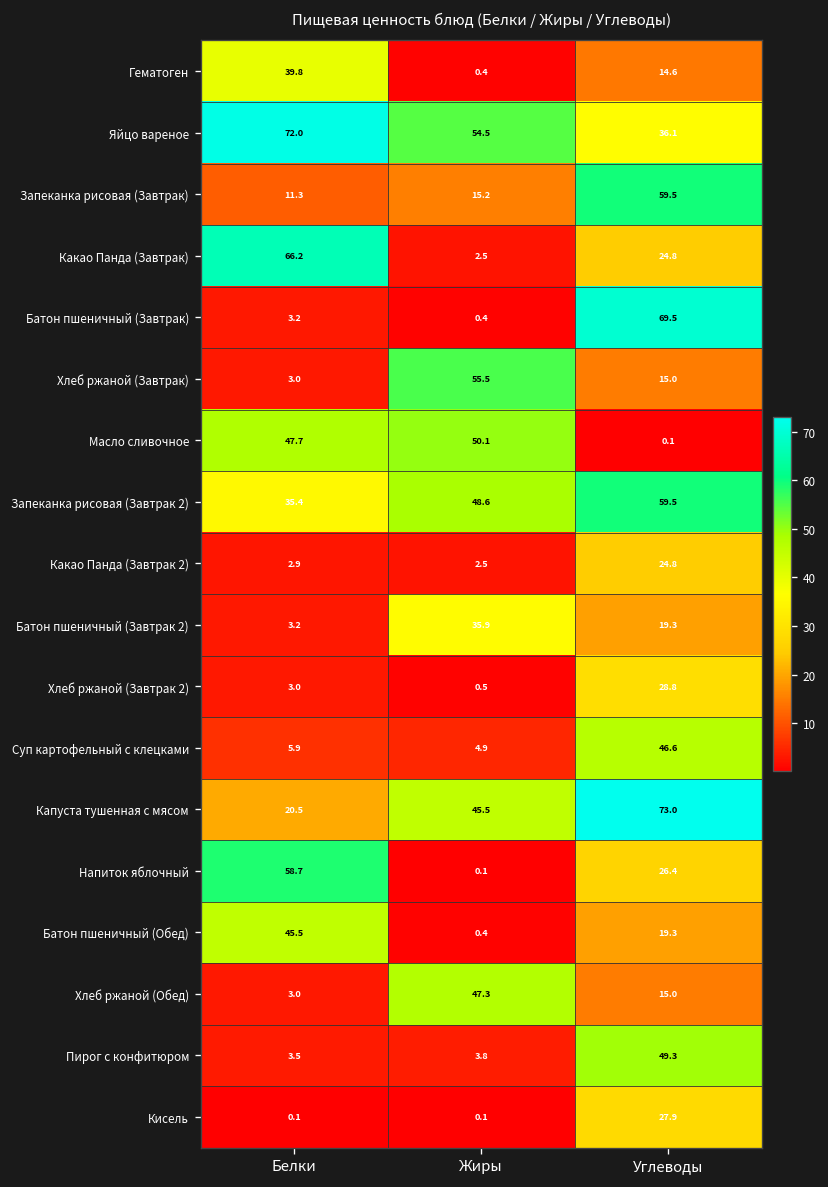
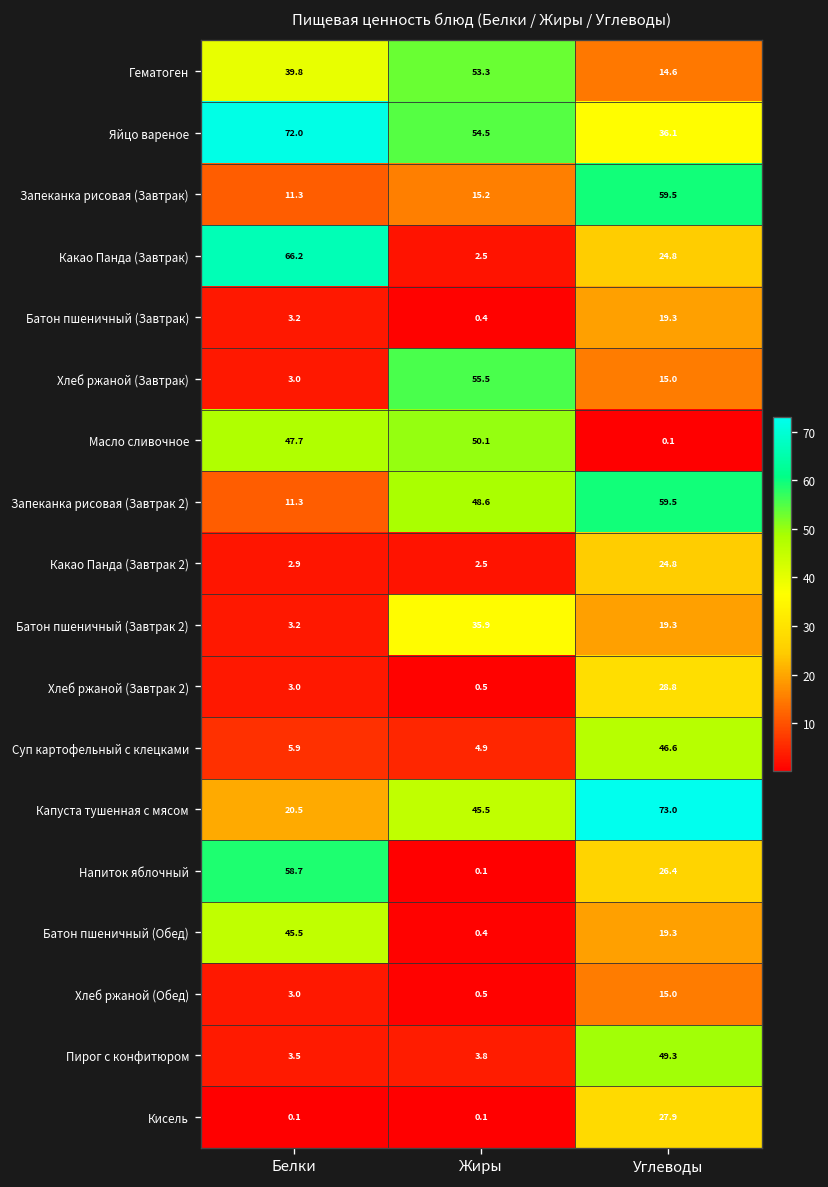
  {
    "Гематоген": {
      "Белки": 39.8,
-     "Жиры": 0.4,
+     "Жиры": 53.3,
      "Углеводы": 14.6
    },
    "Яйцо вареное": {
      "Белки": 72.0,
      "Жиры": 54.5,
      "Углеводы": 36.1
    },
    "Запеканка рисовая (Завтрак)": {
      "Белки": 11.3,
      "Жиры": 15.2,
      "Углеводы": 59.5
    },
    "Какао Панда (Завтрак)": {
      "Белки": 66.2,
      "Жиры": 2.5,
      "Углеводы": 24.8
    },
    "Батон пшеничный (Завтрак)": {
      "Белки": 3.2,
      "Жиры": 0.4,
-     "Углеводы": 69.5
+     "Углеводы": 19.3
    },
    "Хлеб ржаной (Завтрак)": {
      "Белки": 3.0,
      "Жиры": 55.5,
      "Углеводы": 15.0
    },
    "Масло сливочное": {
      "Белки": 47.7,
      "Жиры": 50.1,
      "Углеводы": 0.1
    },
    "Запеканка рисовая (Завтрак 2)": {
-     "Белки": 35.4,
+     "Белки": 11.3,
      "Жиры": 48.6,
      "Углеводы": 59.5
    },
    "Какао Панда (Завтрак 2)": {
      "Белки": 2.9,
      "Жиры": 2.5,
      "Углеводы": 24.8
    },
    "Батон пшеничный (Завтрак 2)": {
      "Белки": 3.2,
      "Жиры": 35.9,
      "Углеводы": 19.3
    },
    "Хлеб ржаной (Завтрак 2)": {
      "Белки": 3.0,
      "Жиры": 0.5,
      "Углеводы": 28.8
    },
    "Суп картофельный с клецками": {
      "Белки": 5.9,
      "Жиры": 4.9,
      "Углеводы": 46.6
    },
    "Капуста тушенная с мясом": {
      "Белки": 20.5,
      "Жиры": 45.5,
      "Углеводы": 73.0
    },
    "Напиток яблочный": {
      "Белки": 58.7,
      "Жиры": 0.1,
      "Углеводы": 26.4
    },
    "Батон пшеничный (Обед)": {
      "Белки": 45.5,
      "Жиры": 0.4,
      "Углеводы": 19.3
    },
    "Хлеб ржаной (Обед)": {
      "Белки": 3.0,
-     "Жиры": 47.3,
+     "Жиры": 0.5,
      "Углеводы": 15.0
    },
    "Пирог с конфитюром": {
      "Белки": 3.5,
      "Жиры": 3.8,
      "Углеводы": 49.3
    },
    "Кисель": {
      "Белки": 0.1,
      "Жиры": 0.1,
      "Углеводы": 27.9
    }
  }
